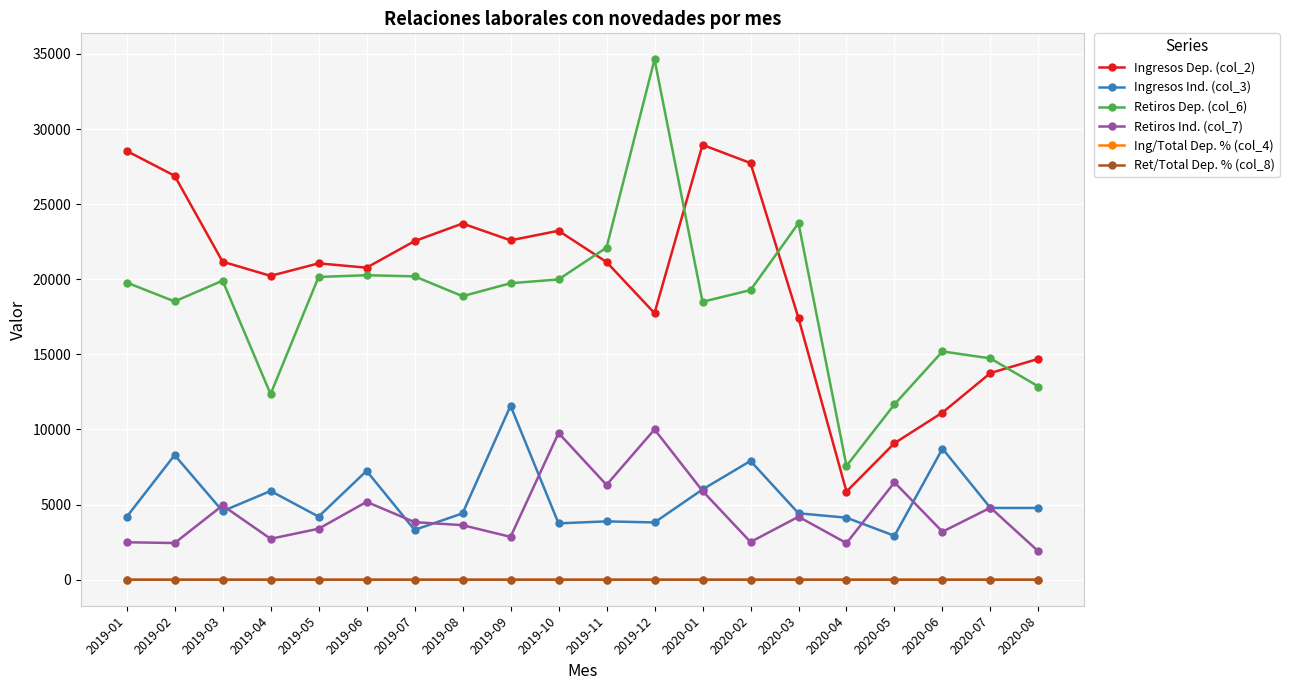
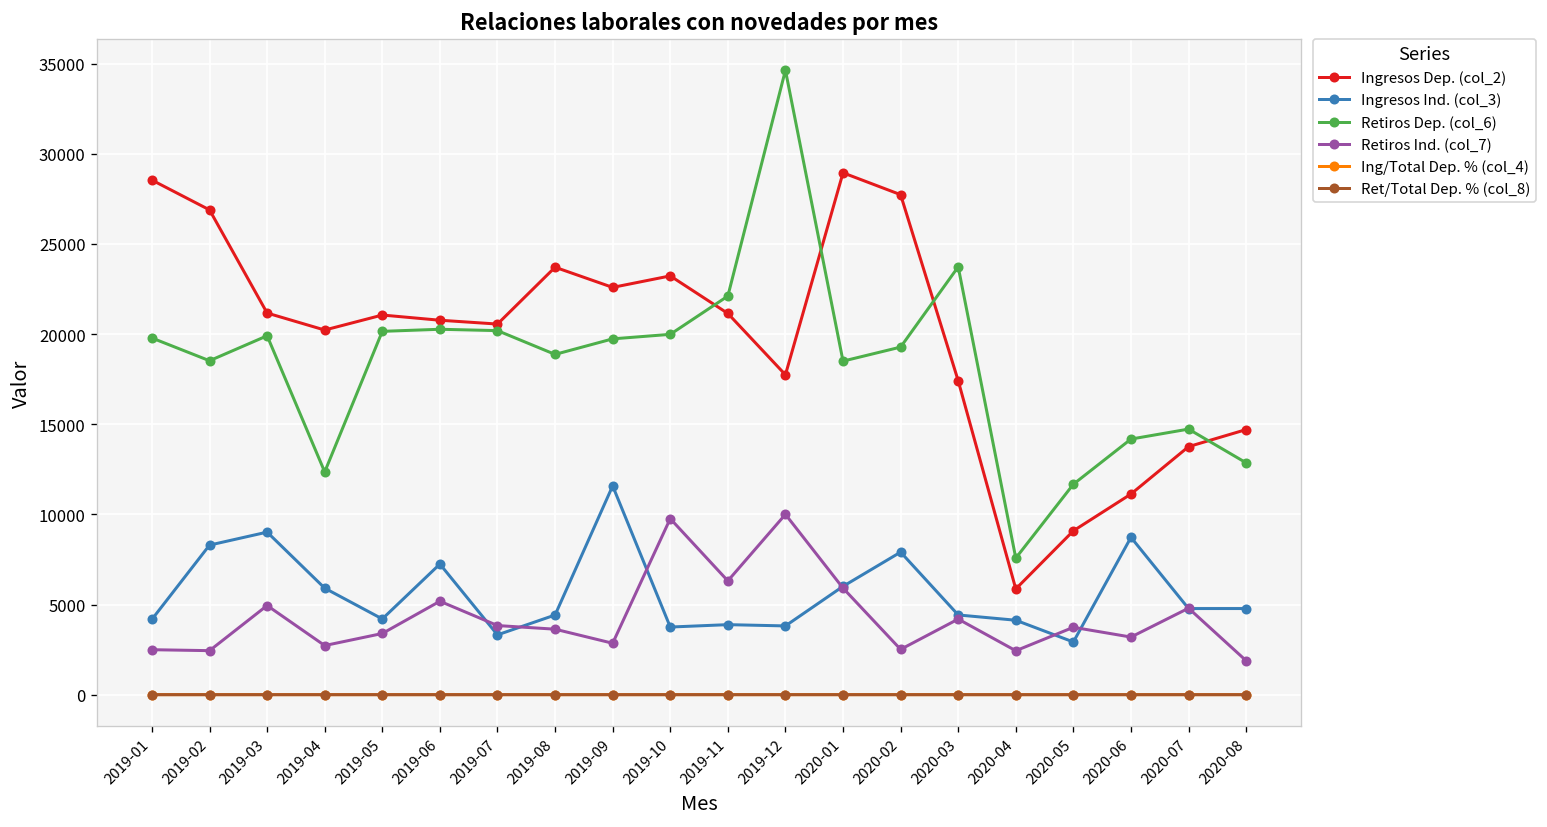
  {
    "Ingresos Dep. (col_2)": {
      "2019-01": 28500,
      "2019-02": 26900,
      "2019-03": 21200,
      "2019-04": 20200,
      "2019-05": 21100,
      "2019-06": 20800,
-     "2019-07": 22500,
+     "2019-07": 20600,
      "2019-08": 23700,
      "2019-09": 22600,
      "2019-10": 23200,
      "2019-11": 21100,
      "2019-12": 17700,
      "2020-01": 28900,
      "2020-02": 27700,
      "2020-03": 17400,
      "2020-04": 5900,
      "2020-05": 9100,
      "2020-06": 11100,
      "2020-07": 13800,
      "2020-08": 14700
    },
    "Ingresos Ind. (col_3)": {
      "2019-01": 4200,
      "2019-02": 8300,
-     "2019-03": 4600,
+     "2019-03": 9000,
      "2019-04": 5900,
      "2019-05": 4200,
      "2019-06": 7200,
      "2019-07": 3300,
      "2019-08": 4400,
      "2019-09": 11600,
      "2019-10": 3800,
      "2019-11": 3900,
      "2019-12": 3800,
      "2020-02": 7900,
      "2020-03": 4400,
      "2020-04": 4100,
      "2020-05": 2900,
      "2020-06": 8700,
      "2020-08": 4800
    },
    "Retiros Dep. (col_6)": {
      "2019-01": 19800,
      "2019-02": 18500,
      "2019-03": 19900,
      "2019-04": 12400,
      "2019-05": 20200,
      "2019-06": 20300,
      "2019-07": 20200,
      "2019-08": 18900,
      "2019-09": 19700,
      "2019-10": 20000,
      "2019-11": 22100,
      "2019-12": 34600,
      "2020-01": 18500,
      "2020-02": 19300,
      "2020-03": 23700,
      "2020-04": 7600,
      "2020-05": 11700,
-     "2020-06": 15200,
+     "2020-06": 14200,
      "2020-07": 14700,
      "2020-08": 12900
    },
    "Retiros Ind. (col_7)": {
      "2019-01": 2500,
      "2019-02": 2400,
      "2019-03": 4900,
      "2019-04": 2700,
      "2019-05": 3400,
      "2019-06": 5200,
      "2019-07": 3800,
      "2019-08": 3600,
      "2019-09": 2900,
      "2019-10": 9800,
      "2019-11": 6300,
      "2019-12": 10000,
      "2020-02": 2500,
      "2020-03": 4200,
      "2020-04": 2400,
-     "2020-05": 6500,
+     "2020-05": 3700,
      "2020-06": 3200,
      "2020-08": 1900
    },
    "Ret/Total Dep. % (col_8)": {
      "2019-01": 0,
      "2019-02": 0,
      "2019-03": 0,
      "2019-04": 0,
      "2019-05": 0,
      "2019-06": 0,
      "2019-07": 0,
      "2019-08": 0,
      "2019-09": 0,
      "2019-10": 0,
      "2019-11": 0,
      "2019-12": 0,
      "2020-01": 0,
      "2020-02": 0,
      "2020-03": 0,
      "2020-04": 0,
      "2020-05": 0,
      "2020-06": 0,
      "2020-07": 0,
      "2020-08": 0
    }
  }
